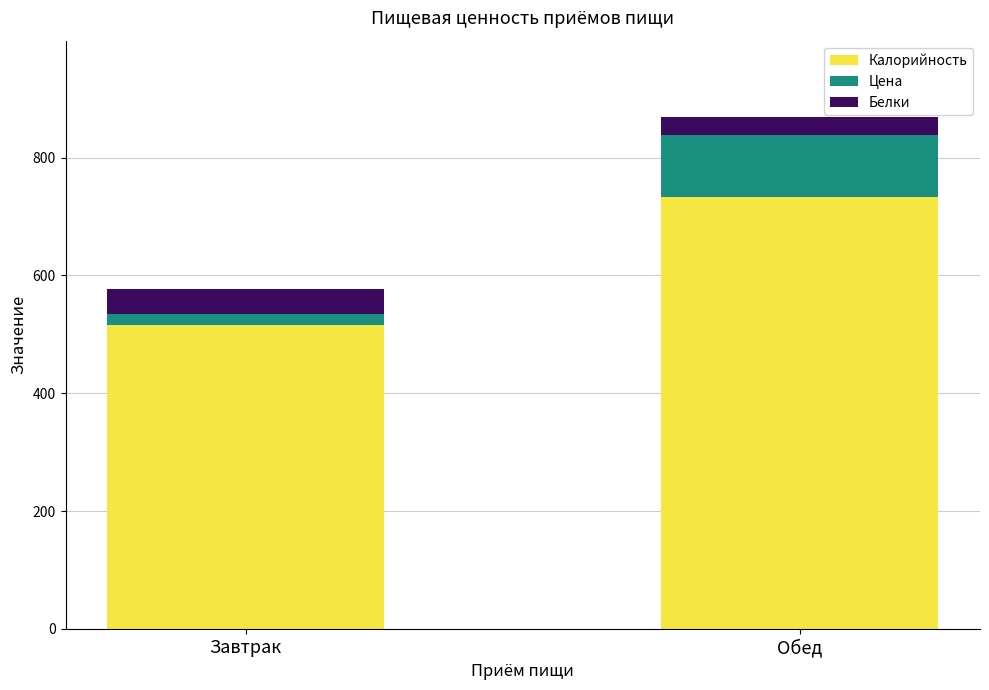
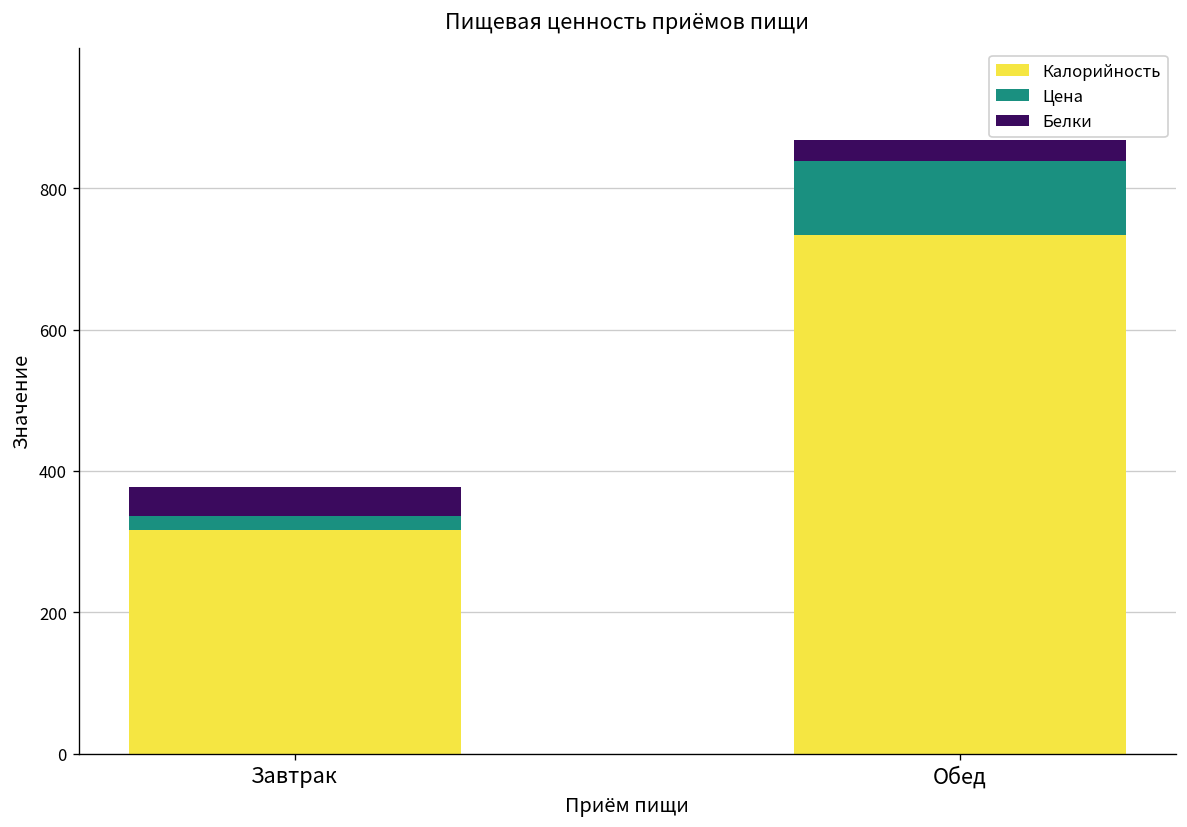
  {
    "Калорийность": {
-     "Завтрак": 520,
+     "Завтрак": 320,
      "Обед": 730
    },
    "Цена": {
      "Завтрак": 20,
      "Обед": 110
    },
    "Белки": {
      "Завтрак": 40,
      "Обед": 30
    }
  }
